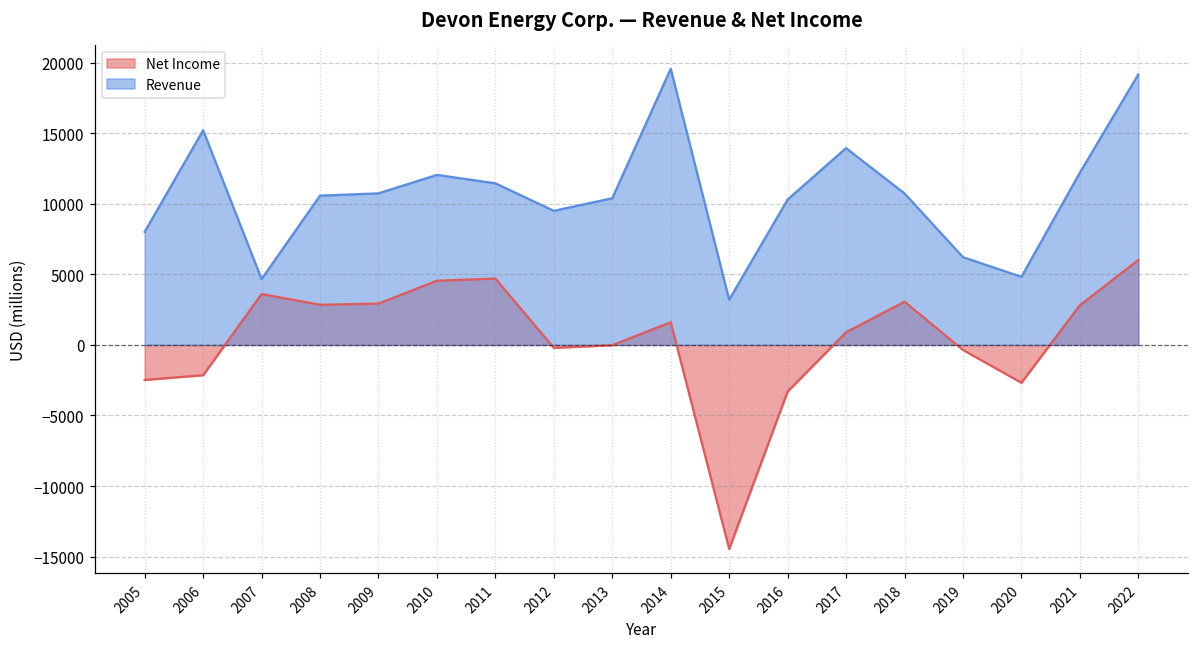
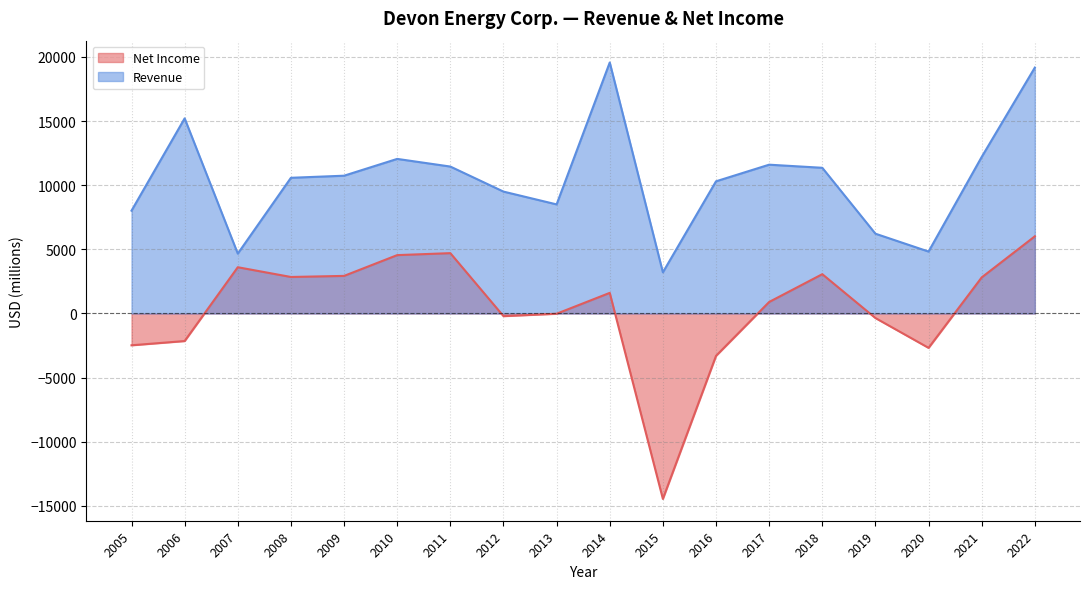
  {
    "Revenue": {
      "2005": 8000,
      "2006": 15200,
      "2007": 4700,
      "2008": 10600,
      "2009": 10700,
      "2010": 12100,
      "2011": 11500,
      "2012": 9500,
-     "2013": 10400,
+     "2013": 8500,
      "2014": 19600,
      "2015": 3200,
      "2016": 10300,
-     "2017": 13900,
-     "2018": 10700,
+     "2017": 11600,
+     "2018": 11400,
      "2019": 6200,
      "2020": 4800,
      "2021": 12200,
      "2022": 19200
    }
  }
